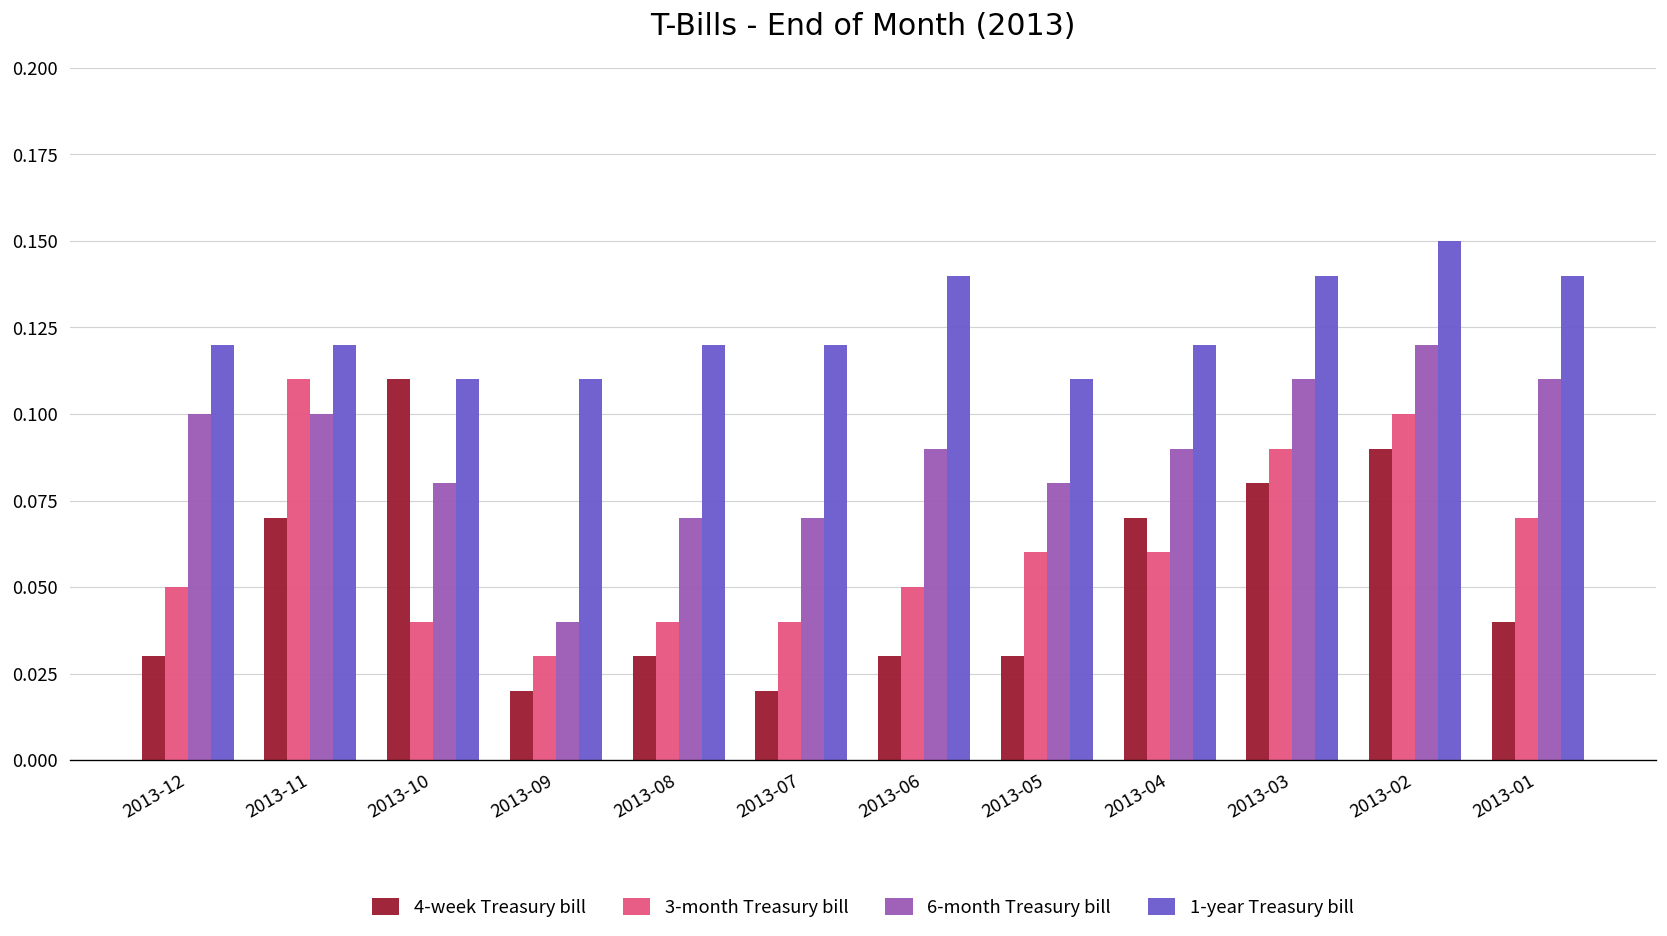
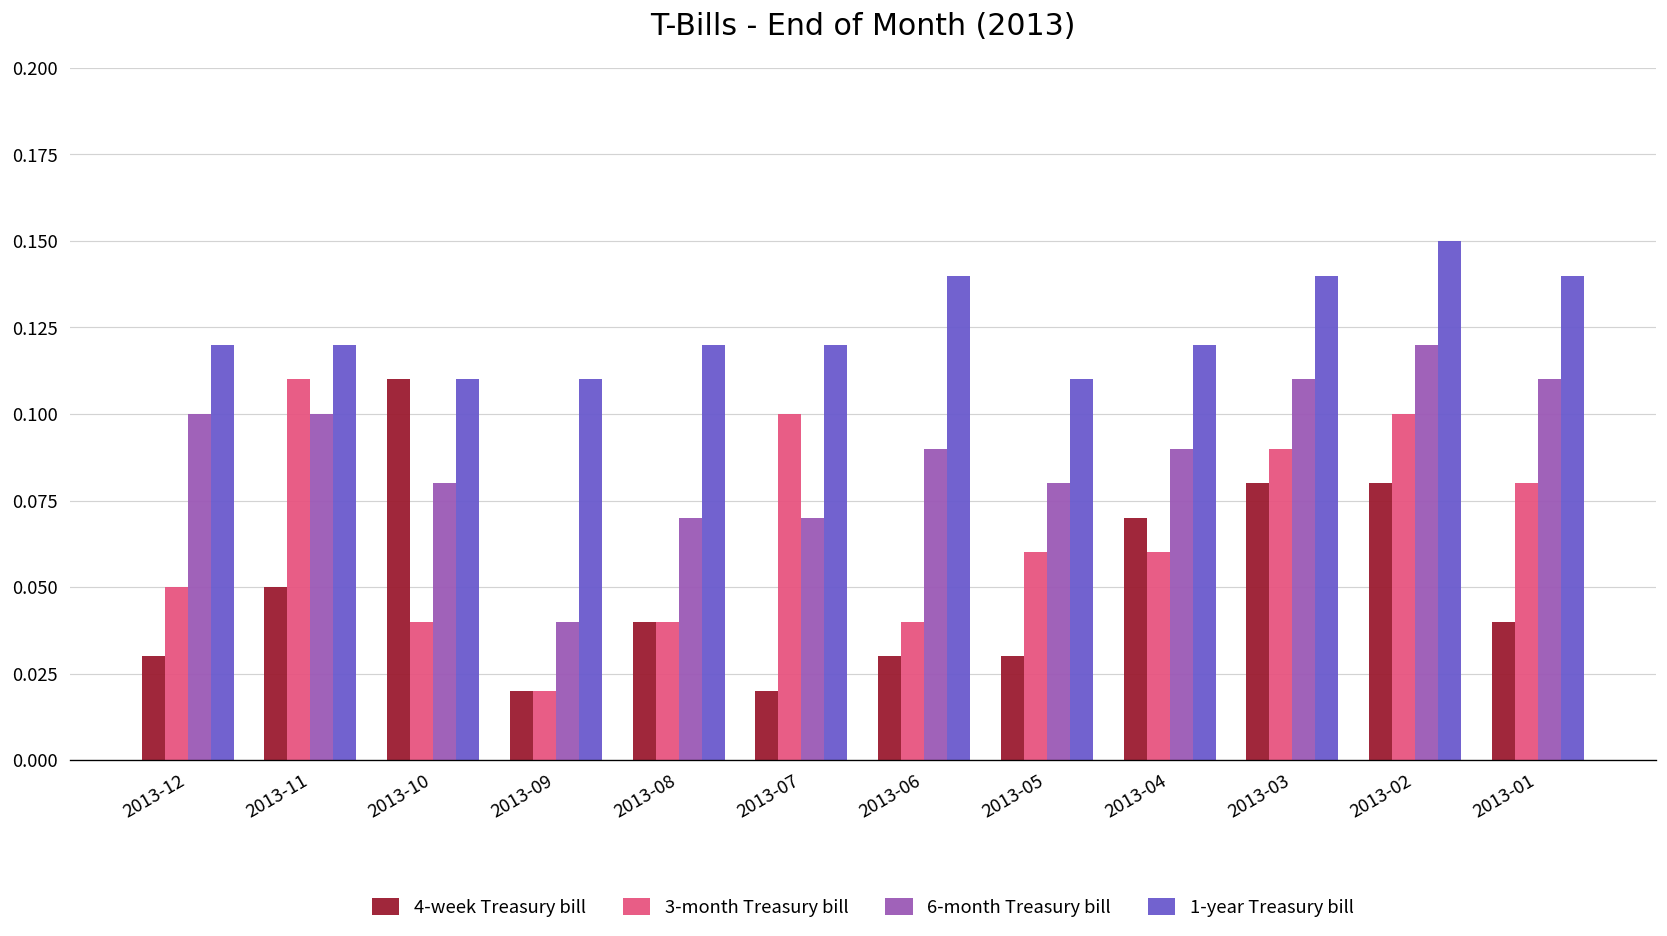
  {
    "4-week Treasury bill": {
      "2013-12": 0.03,
-     "2013-11": 0.07,
+     "2013-11": 0.05,
      "2013-10": 0.11,
      "2013-09": 0.02,
-     "2013-08": 0.03,
+     "2013-08": 0.04,
      "2013-07": 0.02,
      "2013-06": 0.03,
      "2013-05": 0.03,
      "2013-04": 0.07,
      "2013-03": 0.08,
-     "2013-02": 0.09,
+     "2013-02": 0.08,
      "2013-01": 0.04
    },
    "3-month Treasury bill": {
      "2013-12": 0.05,
      "2013-11": 0.11,
      "2013-10": 0.04,
-     "2013-09": 0.03,
+     "2013-09": 0.02,
      "2013-08": 0.04,
-     "2013-07": 0.04,
-     "2013-06": 0.05,
+     "2013-07": 0.10,
+     "2013-06": 0.04,
      "2013-05": 0.06,
      "2013-04": 0.06,
      "2013-03": 0.09,
      "2013-02": 0.10,
-     "2013-01": 0.07
+     "2013-01": 0.08
    }
  }
